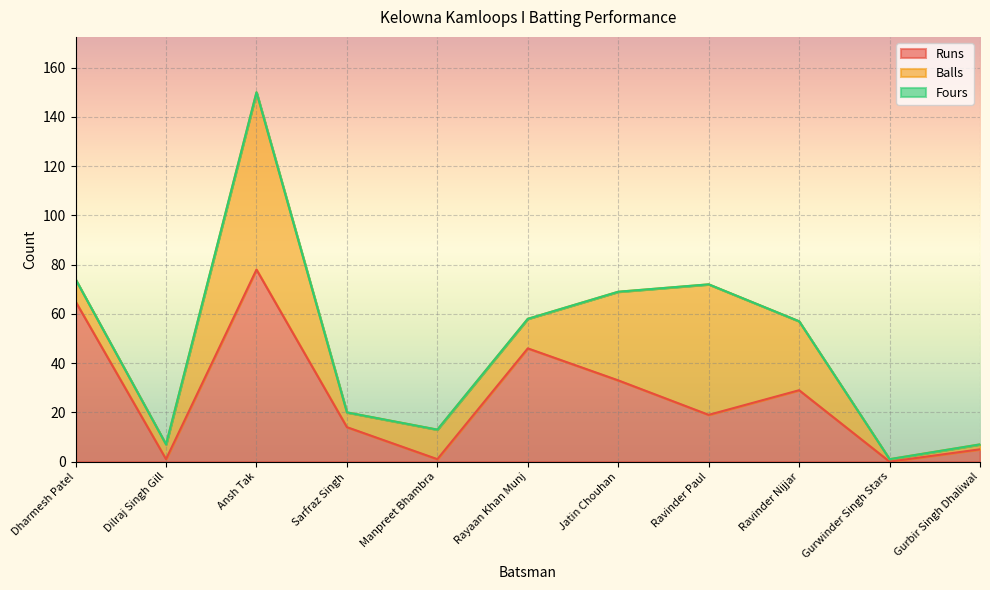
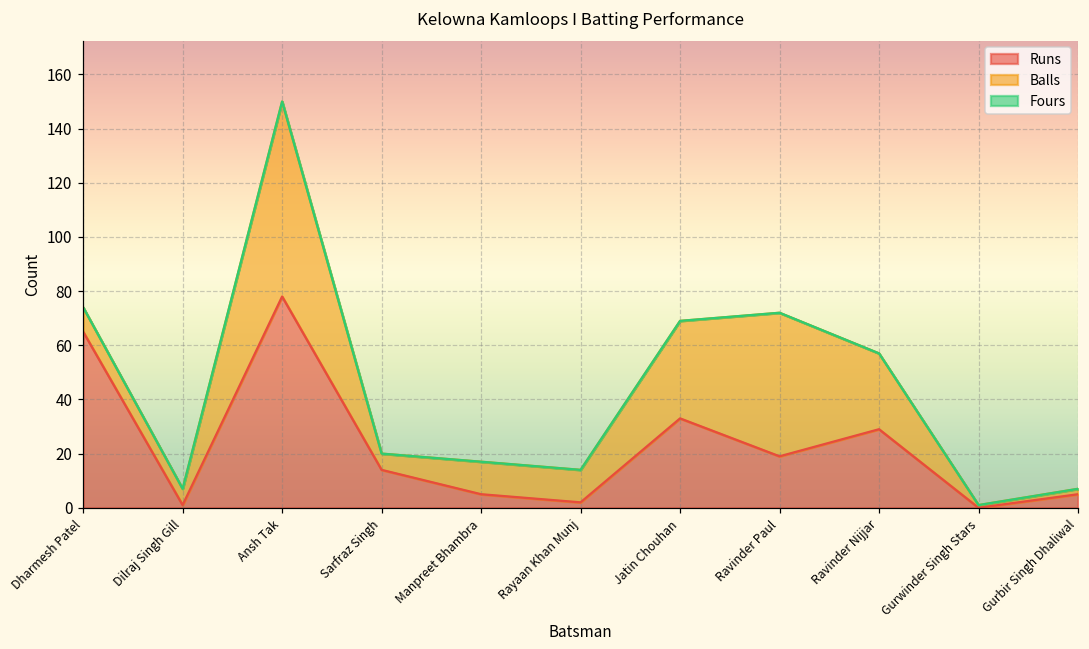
  {
    "Runs": {
      "Dharmesh Patel": 65,
      "Dilraj Singh Gill": 1,
      "Ansh Tak": 78,
      "Sarfraz Singh": 14,
-     "Manpreet Bhambra": 1,
-     "Rayaan Khan Munj": 46,
+     "Manpreet Bhambra": 5,
+     "Rayaan Khan Munj": 2,
      "Jatin Chouhan": 33,
      "Ravinder Paul": 19,
      "Ravinder Nijjar": 29,
      "Gurbir Singh Dhaliwal": 5
    }
  }
